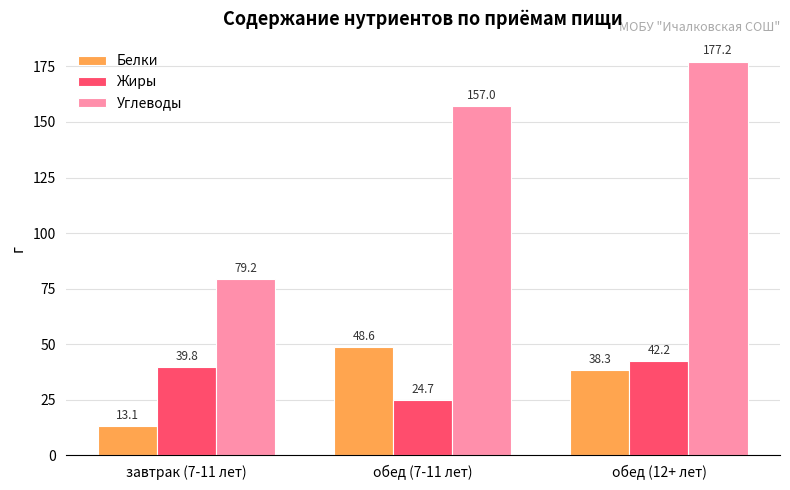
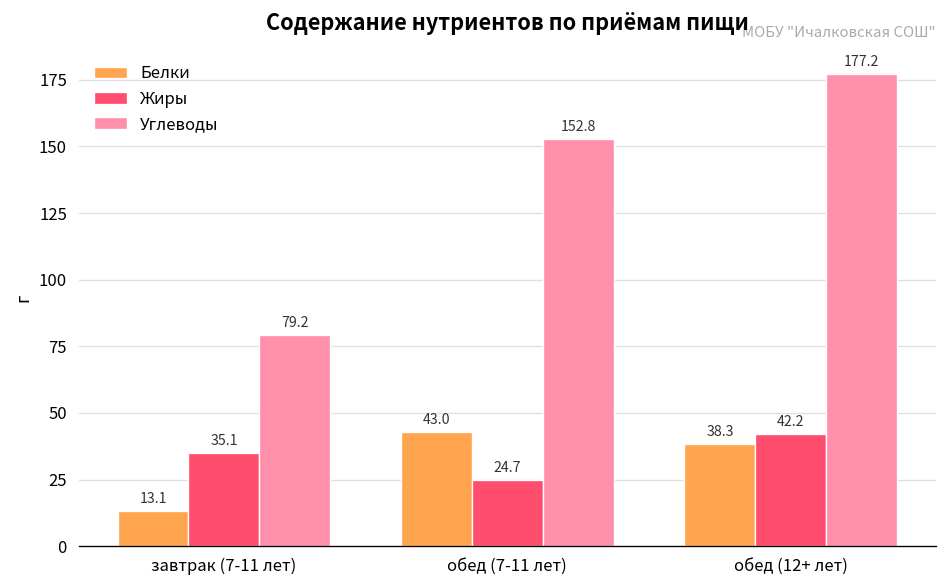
  {
    "Белки": {
      "завтрак (7-11 лет)": 13.1,
-     "обед (7-11 лет)": 48.6,
+     "обед (7-11 лет)": 43.0,
      "обед (12+ лет)": 38.3
    },
    "Жиры": {
-     "завтрак (7-11 лет)": 39.8,
+     "завтрак (7-11 лет)": 35.1,
      "обед (7-11 лет)": 24.7,
      "обед (12+ лет)": 42.2
    },
    "Углеводы": {
      "завтрак (7-11 лет)": 79.2,
-     "обед (7-11 лет)": 157.0,
+     "обед (7-11 лет)": 152.8,
      "обед (12+ лет)": 177.2
    }
  }
